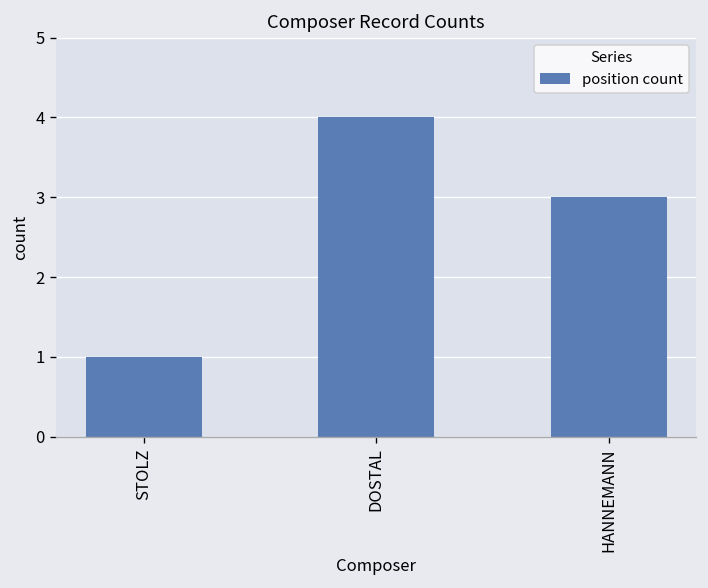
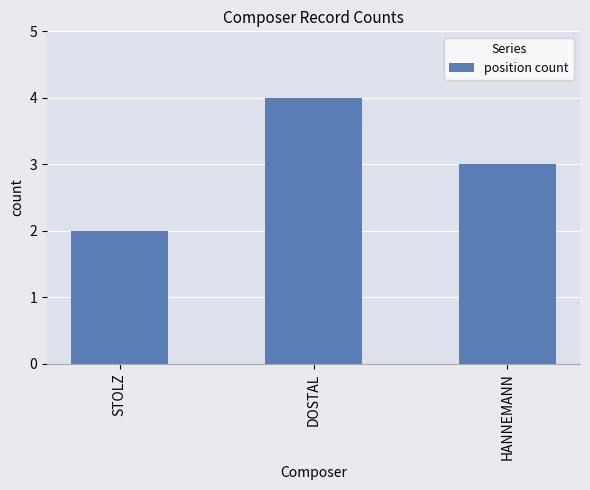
  {
-   "STOLZ": 1,
+   "STOLZ": 2,
    "DOSTAL": 4,
    "HANNEMANN": 3
  }
